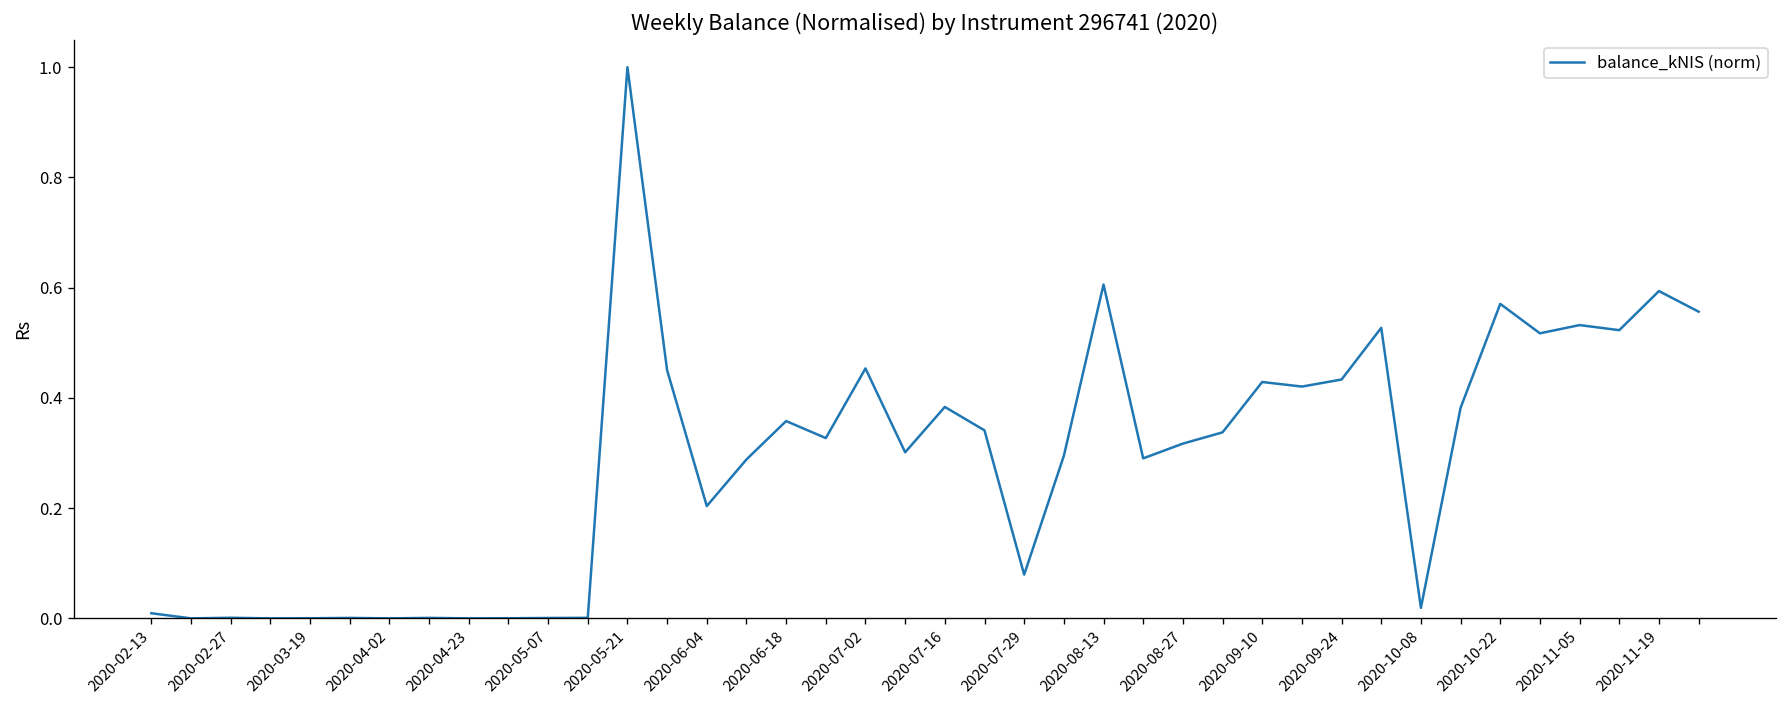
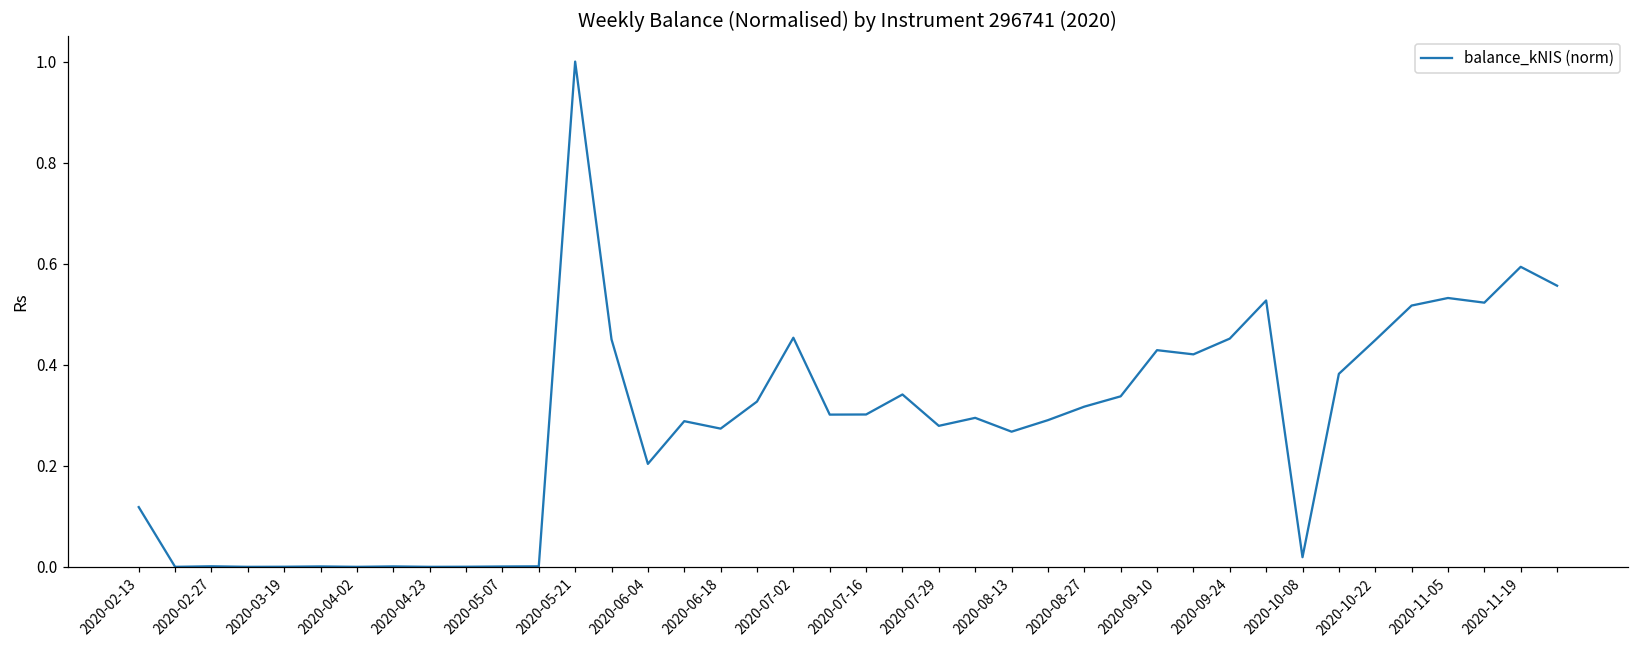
  {
-   "2020-02-13": 0.01,
+   "2020-02-13": 0.12,
    "2020-02-27": 0.00,
    "2020-03-19": 0.00,
    "2020-04-02": 0.00,
    "2020-04-23": 0.00,
    "2020-05-07": 0.00,
    "2020-05-21": 1.00,
    "2020-06-04": 0.20,
-   "2020-06-18": 0.36,
+   "2020-06-18": 0.27,
    "2020-07-02": 0.45,
-   "2020-07-16": 0.38,
-   "2020-07-29": 0.08,
-   "2020-08-13": 0.61,
+   "2020-07-16": 0.30,
+   "2020-07-29": 0.28,
+   "2020-08-13": 0.27,
    "2020-08-27": 0.32,
    "2020-09-10": 0.43,
-   "2020-09-24": 0.43,
+   "2020-09-24": 0.45,
    "2020-10-08": 0.02,
-   "2020-10-22": 0.57,
+   "2020-10-22": 0.45,
    "2020-11-05": 0.53,
    "2020-11-19": 0.59
  }
